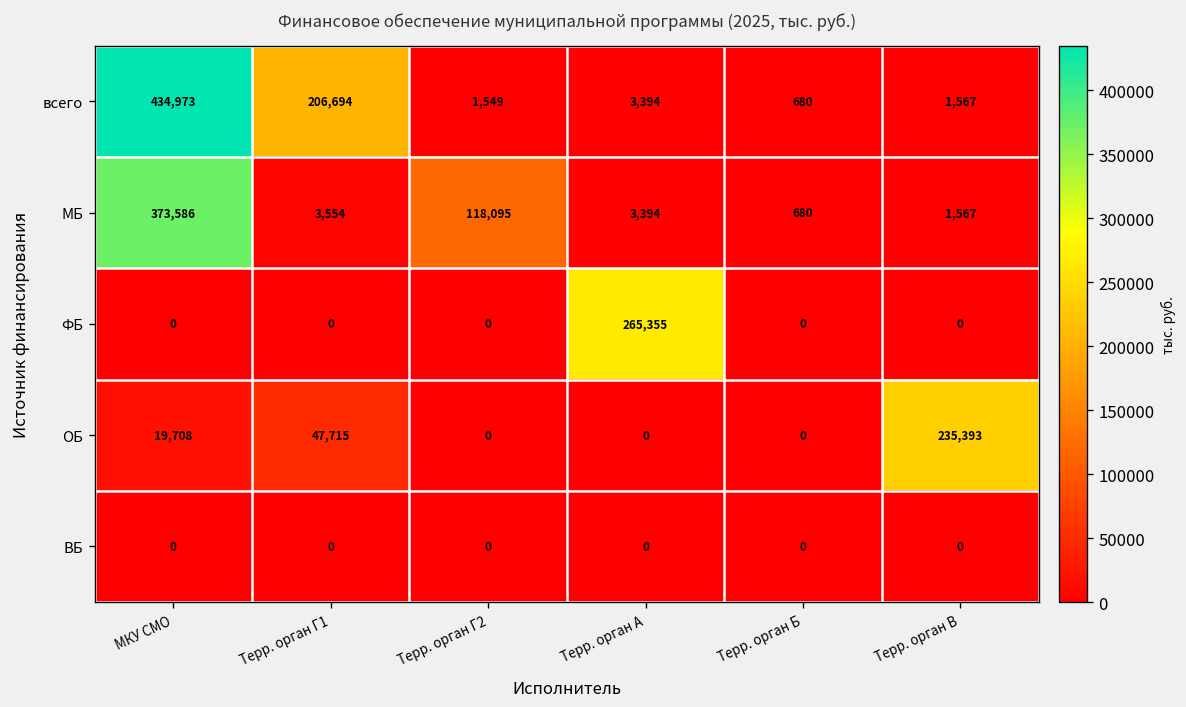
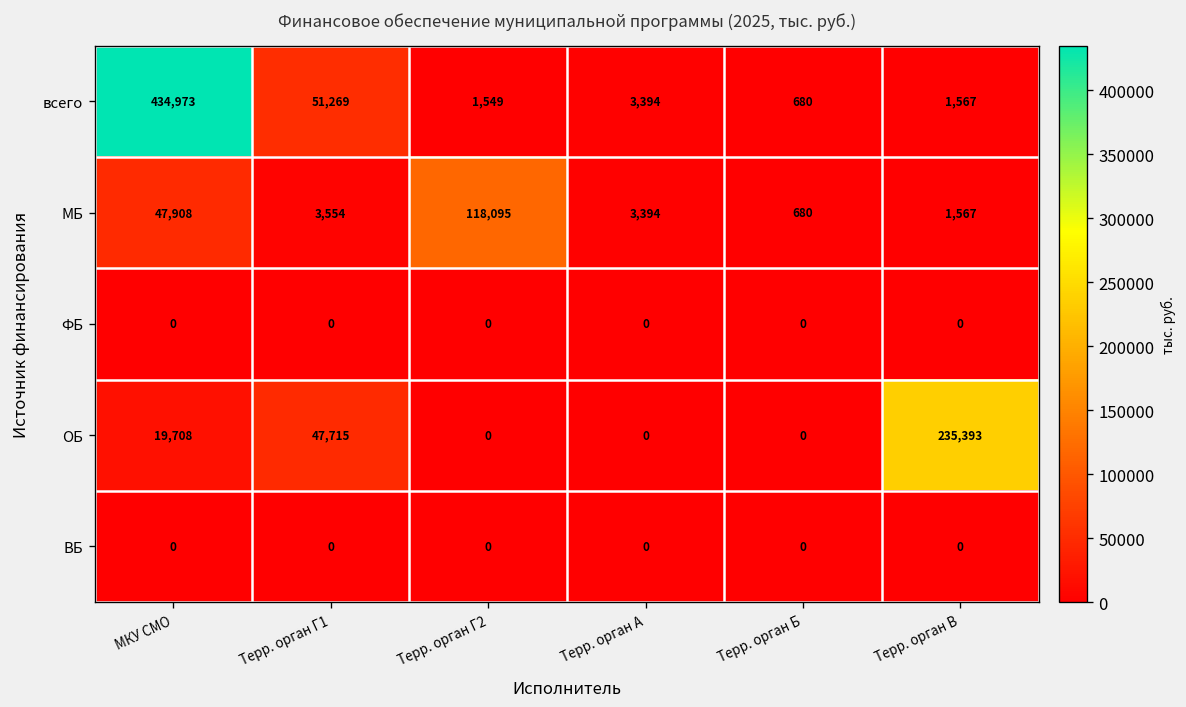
  {
    "всего": {
      "МКУ СМО": "434,973",
-     "Терр. орган Г1": "206,694",
+     "Терр. орган Г1": "51,269",
      "Терр. орган Г2": "1,549",
      "Терр. орган А": "3,394",
      "Терр. орган Б": "680",
      "Терр. орган В": "1,567"
    },
    "МБ": {
-     "МКУ СМО": "373,586",
+     "МКУ СМО": "47,908",
      "Терр. орган Г1": "3,554",
      "Терр. орган Г2": "118,095",
      "Терр. орган А": "3,394",
      "Терр. орган Б": "680",
      "Терр. орган В": "1,567"
    },
    "ФБ": {
      "МКУ СМО": "0",
      "Терр. орган Г1": "0",
      "Терр. орган Г2": "0",
-     "Терр. орган А": "265,355",
+     "Терр. орган А": "0",
      "Терр. орган Б": "0",
      "Терр. орган В": "0"
    },
    "ОБ": {
      "МКУ СМО": "19,708",
      "Терр. орган Г1": "47,715",
      "Терр. орган Г2": "0",
      "Терр. орган А": "0",
      "Терр. орган Б": "0",
      "Терр. орган В": "235,393"
    },
    "ВБ": {
      "МКУ СМО": "0",
      "Терр. орган Г1": "0",
      "Терр. орган Г2": "0",
      "Терр. орган А": "0",
      "Терр. орган Б": "0",
      "Терр. орган В": "0"
    }
  }
